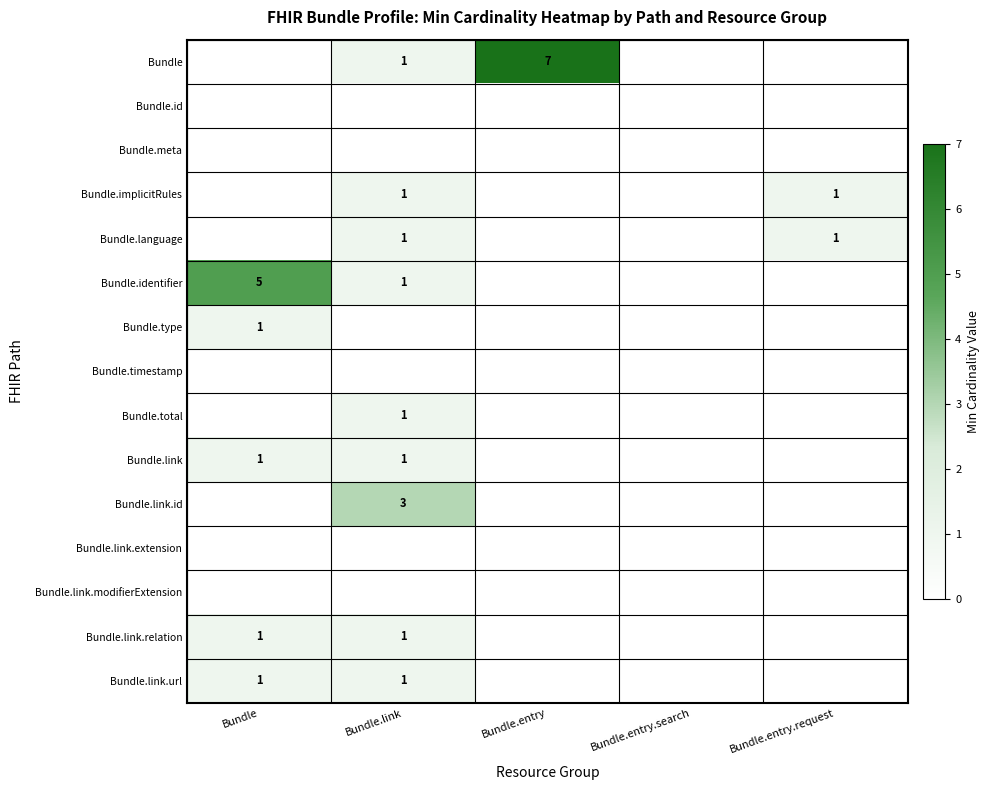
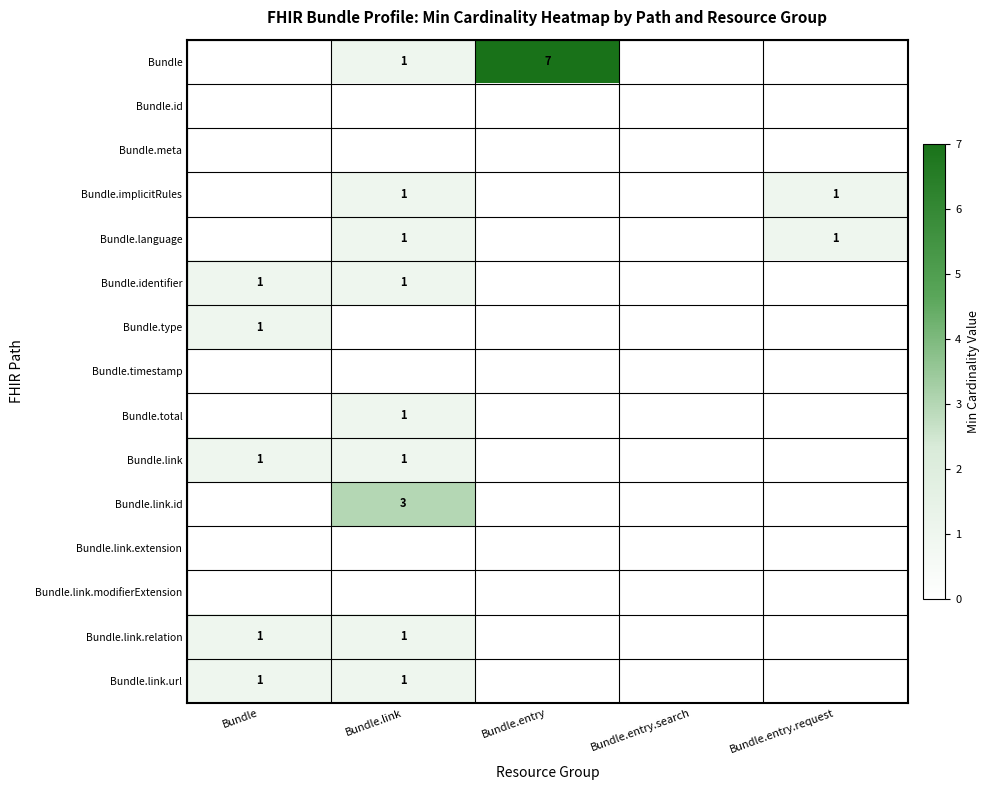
  {
    "Bundle": {
      "Bundle.link": 1,
      "Bundle.entry": 7
    },
    "Bundle.implicitRules": {
      "Bundle.link": 1,
      "Bundle.entry.request": 1
    },
    "Bundle.language": {
      "Bundle.link": 1,
      "Bundle.entry.request": 1
    },
    "Bundle.identifier": {
-     "Bundle": 5,
+     "Bundle": 1,
      "Bundle.link": 1
    },
    "Bundle.type": {
      "Bundle": 1
    },
    "Bundle.total": {
      "Bundle.link": 1
    },
    "Bundle.link": {
      "Bundle": 1,
      "Bundle.link": 1
    },
    "Bundle.link.id": {
      "Bundle.link": 3
    },
    "Bundle.link.relation": {
      "Bundle": 1,
      "Bundle.link": 1
    },
    "Bundle.link.url": {
      "Bundle": 1,
      "Bundle.link": 1
    }
  }
